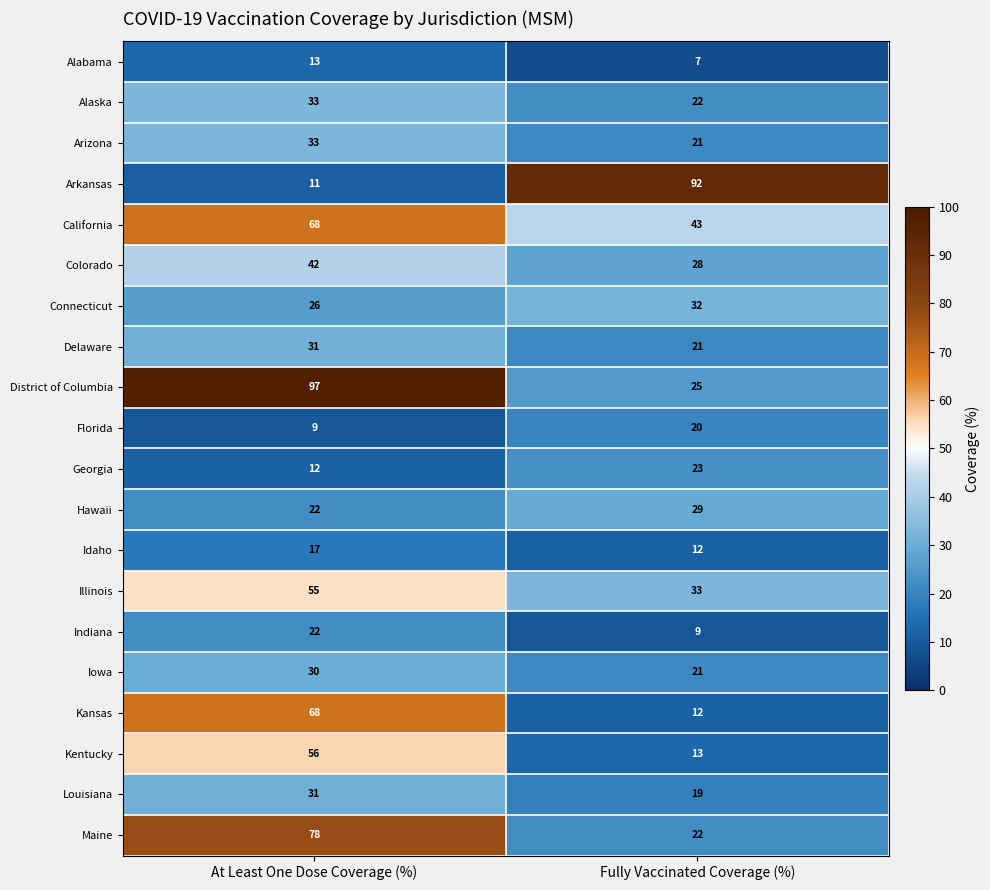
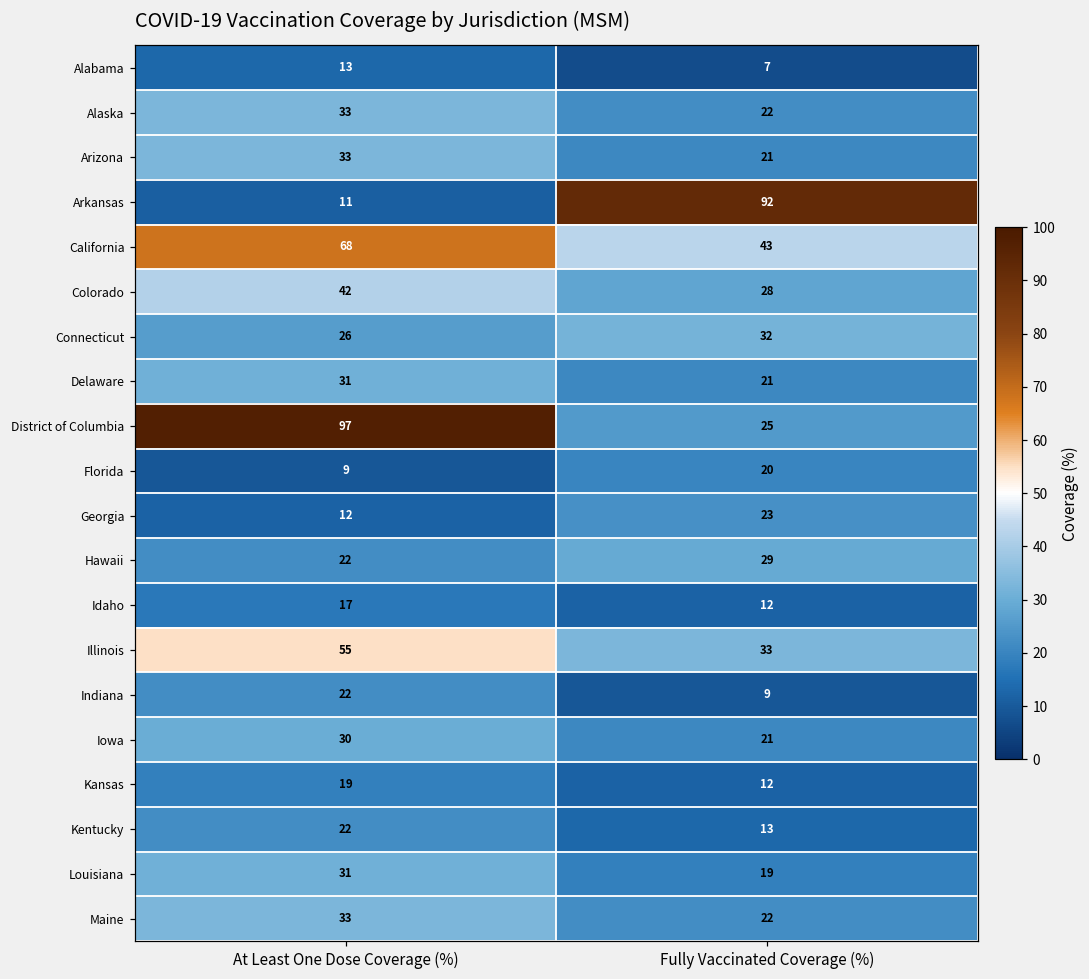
  {
    "Alabama": {
      "At Least One Dose Coverage (%)": 13,
      "Fully Vaccinated Coverage (%)": 7
    },
    "Alaska": {
      "At Least One Dose Coverage (%)": 33,
      "Fully Vaccinated Coverage (%)": 22
    },
    "Arizona": {
      "At Least One Dose Coverage (%)": 33,
      "Fully Vaccinated Coverage (%)": 21
    },
    "Arkansas": {
      "At Least One Dose Coverage (%)": 11,
      "Fully Vaccinated Coverage (%)": 92
    },
    "California": {
      "At Least One Dose Coverage (%)": 68,
      "Fully Vaccinated Coverage (%)": 43
    },
    "Colorado": {
      "At Least One Dose Coverage (%)": 42,
      "Fully Vaccinated Coverage (%)": 28
    },
    "Connecticut": {
      "At Least One Dose Coverage (%)": 26,
      "Fully Vaccinated Coverage (%)": 32
    },
    "Delaware": {
      "At Least One Dose Coverage (%)": 31,
      "Fully Vaccinated Coverage (%)": 21
    },
    "District of Columbia": {
      "At Least One Dose Coverage (%)": 97,
      "Fully Vaccinated Coverage (%)": 25
    },
    "Florida": {
      "At Least One Dose Coverage (%)": 9,
      "Fully Vaccinated Coverage (%)": 20
    },
    "Georgia": {
      "At Least One Dose Coverage (%)": 12,
      "Fully Vaccinated Coverage (%)": 23
    },
    "Hawaii": {
      "At Least One Dose Coverage (%)": 22,
      "Fully Vaccinated Coverage (%)": 29
    },
    "Idaho": {
      "At Least One Dose Coverage (%)": 17,
      "Fully Vaccinated Coverage (%)": 12
    },
    "Illinois": {
      "At Least One Dose Coverage (%)": 55,
      "Fully Vaccinated Coverage (%)": 33
    },
    "Indiana": {
      "At Least One Dose Coverage (%)": 22,
      "Fully Vaccinated Coverage (%)": 9
    },
    "Iowa": {
      "At Least One Dose Coverage (%)": 30,
      "Fully Vaccinated Coverage (%)": 21
    },
    "Kansas": {
-     "At Least One Dose Coverage (%)": 68,
+     "At Least One Dose Coverage (%)": 19,
      "Fully Vaccinated Coverage (%)": 12
    },
    "Kentucky": {
-     "At Least One Dose Coverage (%)": 56,
+     "At Least One Dose Coverage (%)": 22,
      "Fully Vaccinated Coverage (%)": 13
    },
    "Louisiana": {
      "At Least One Dose Coverage (%)": 31,
      "Fully Vaccinated Coverage (%)": 19
    },
    "Maine": {
-     "At Least One Dose Coverage (%)": 78,
+     "At Least One Dose Coverage (%)": 33,
      "Fully Vaccinated Coverage (%)": 22
    }
  }
